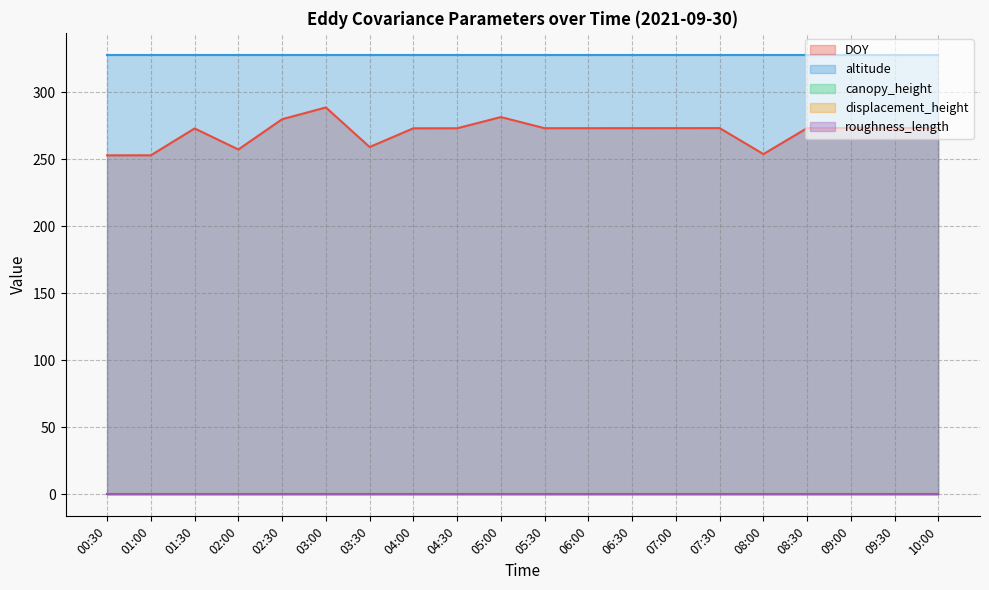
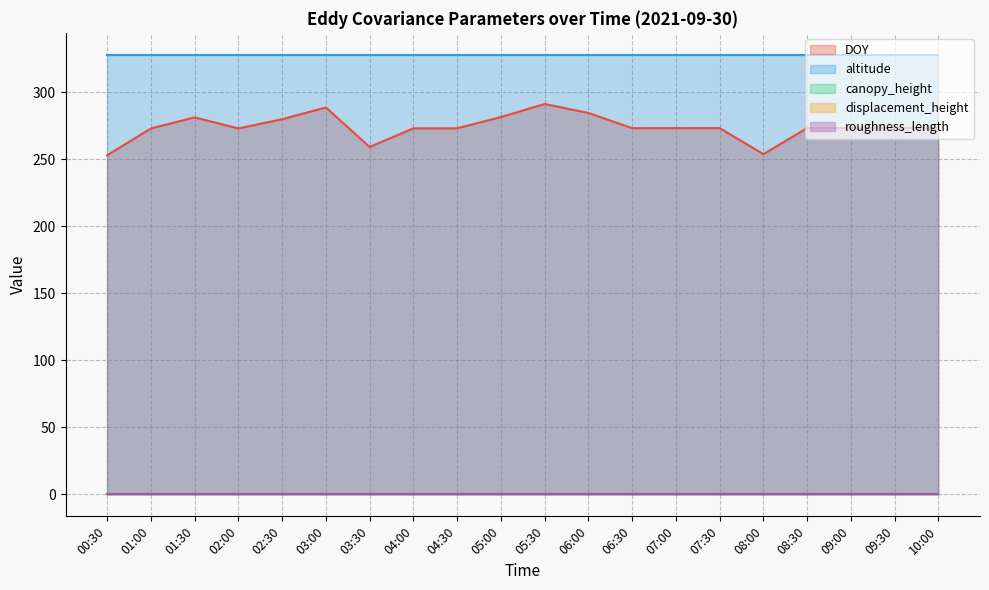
  {
    "DOY": {
      "00:30": 253,
-     "01:00": 253,
-     "01:30": 273,
-     "02:00": 257,
+     "01:00": 273,
+     "01:30": 281,
+     "02:00": 273,
      "02:30": 280,
      "03:00": 289,
      "03:30": 259,
      "04:00": 273,
      "04:30": 273,
      "05:00": 282,
-     "05:30": 273,
-     "06:00": 273,
+     "05:30": 291,
+     "06:00": 285,
      "06:30": 273,
      "07:00": 273,
      "07:30": 273,
      "08:00": 254
    },
    "altitude": {
      "00:30": 328,
      "01:00": 328,
      "01:30": 328,
      "02:00": 328,
      "02:30": 328,
      "03:00": 328,
      "03:30": 328,
      "04:00": 328,
      "04:30": 328,
      "05:00": 328,
      "05:30": 328,
      "06:00": 328,
      "06:30": 328,
      "07:00": 328,
      "07:30": 328,
      "08:00": 328
    },
    "roughness_length": {
      "00:30": 0,
      "01:00": 0,
      "01:30": 0,
      "02:00": 0,
      "02:30": 0,
      "03:00": 0,
      "03:30": 0,
      "04:00": 0,
      "04:30": 0,
      "05:00": 0,
      "05:30": 0,
      "06:00": 0,
      "06:30": 0,
      "07:00": 0,
      "07:30": 0,
      "08:00": 0,
      "08:30": 0,
      "09:00": 0,
      "09:30": 0,
      "10:00": 0
    }
  }
